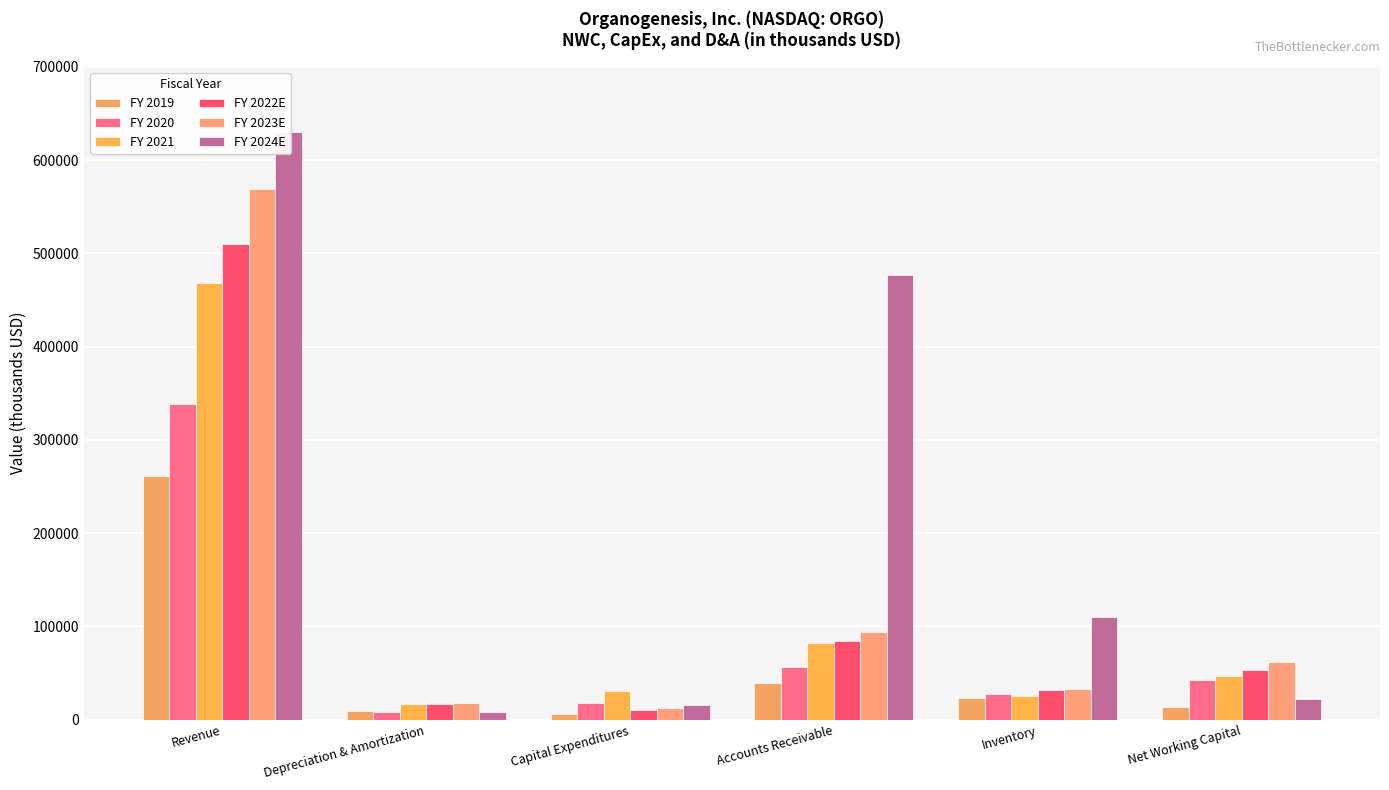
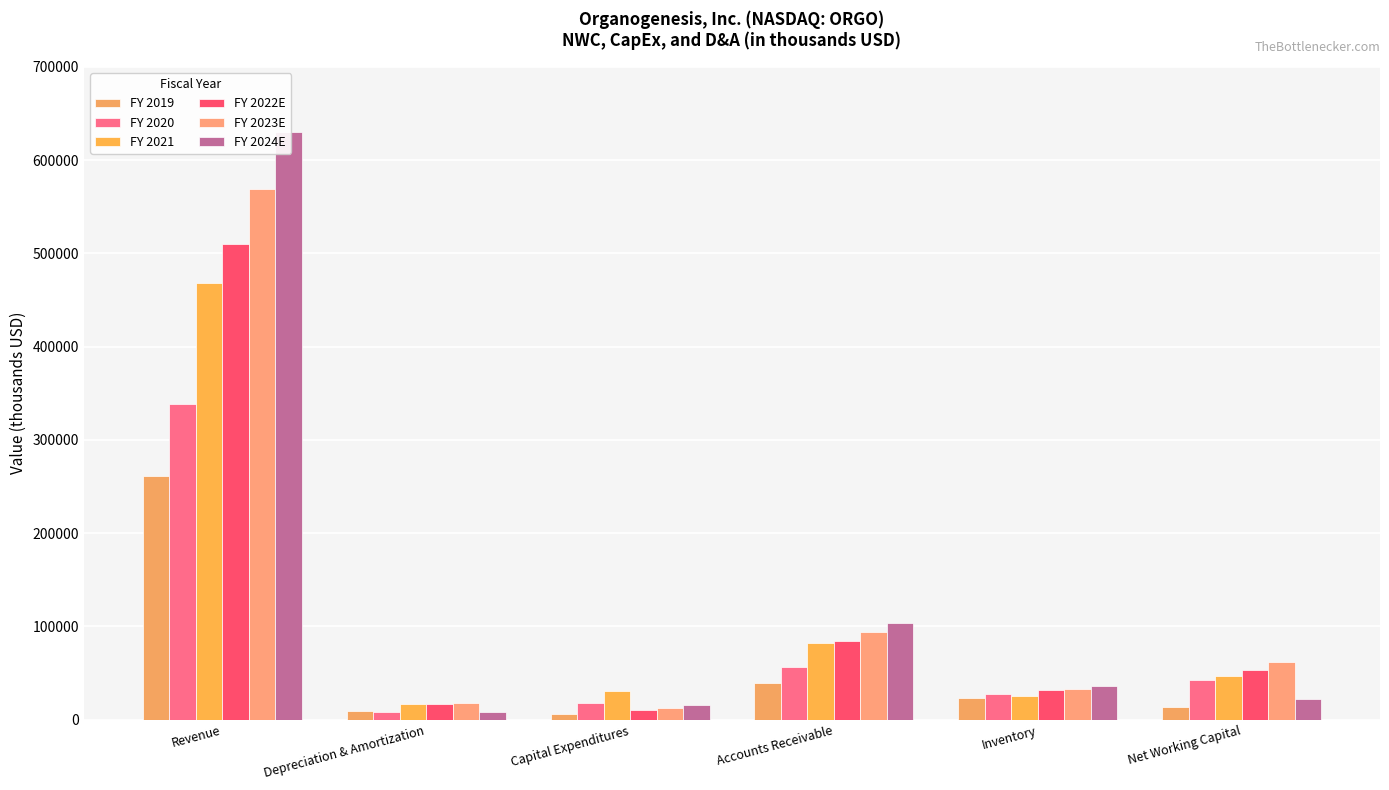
  {
    "FY 2024E": {
      "Depreciation & Amortization": 10000,
      "Capital Expenditures": 20000,
-     "Accounts Receivable": 480000,
-     "Inventory": 110000,
+     "Accounts Receivable": 100000,
+     "Inventory": 40000,
      "Net Working Capital": 20000
    }
  }
